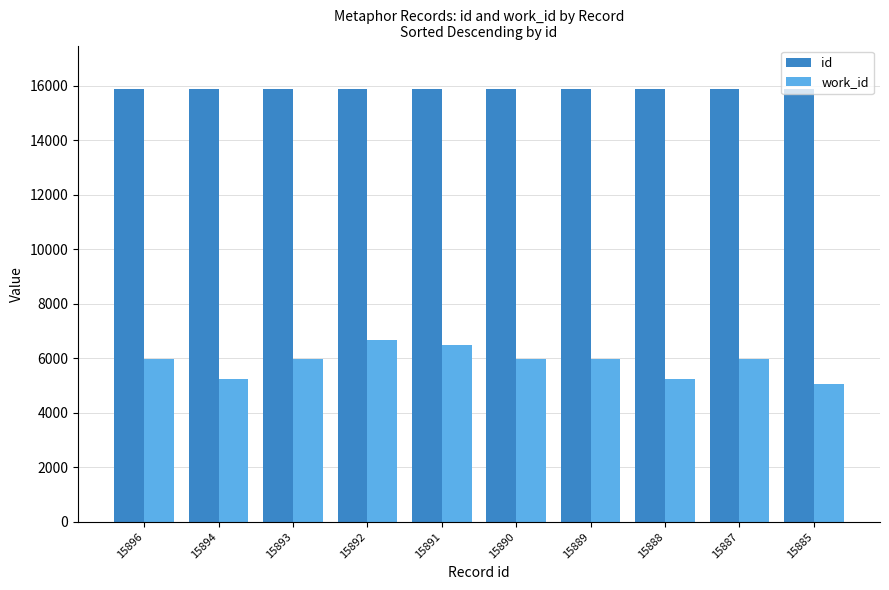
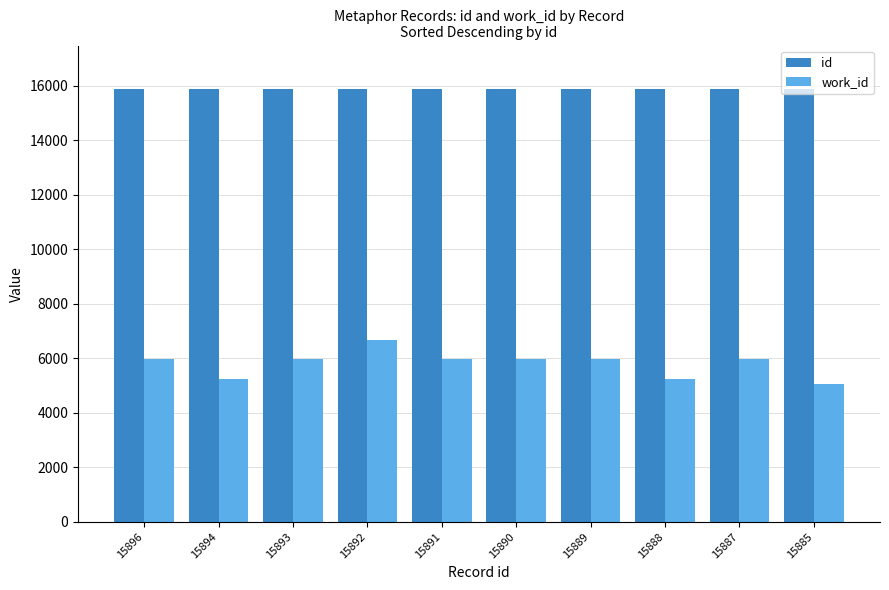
  {
    "id": {
      "15896": 15900,
      "15894": 15900,
      "15893": 15900,
      "15892": 15900,
      "15891": 15900,
      "15890": 15900,
      "15889": 15900,
      "15888": 15900,
      "15887": 15900
    },
    "work_id": {
      "15896": 6000,
      "15894": 5200,
      "15893": 6000,
      "15892": 6700,
-     "15891": 6500,
+     "15891": 6000,
      "15890": 6000,
      "15889": 6000,
      "15888": 5200,
      "15887": 6000,
      "15885": 5000
    }
  }
